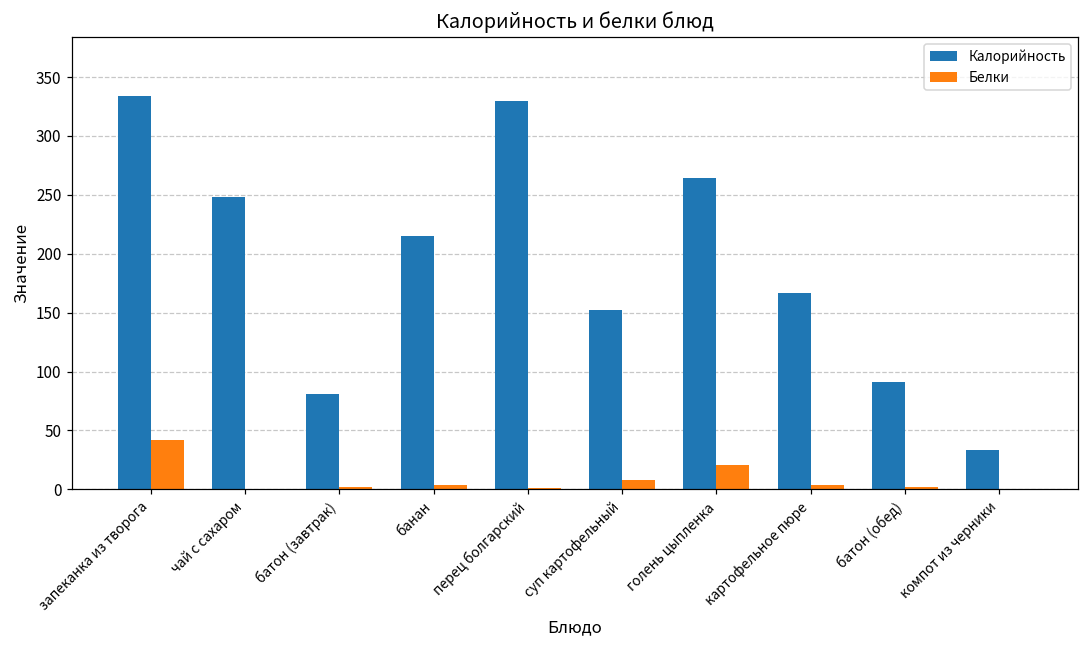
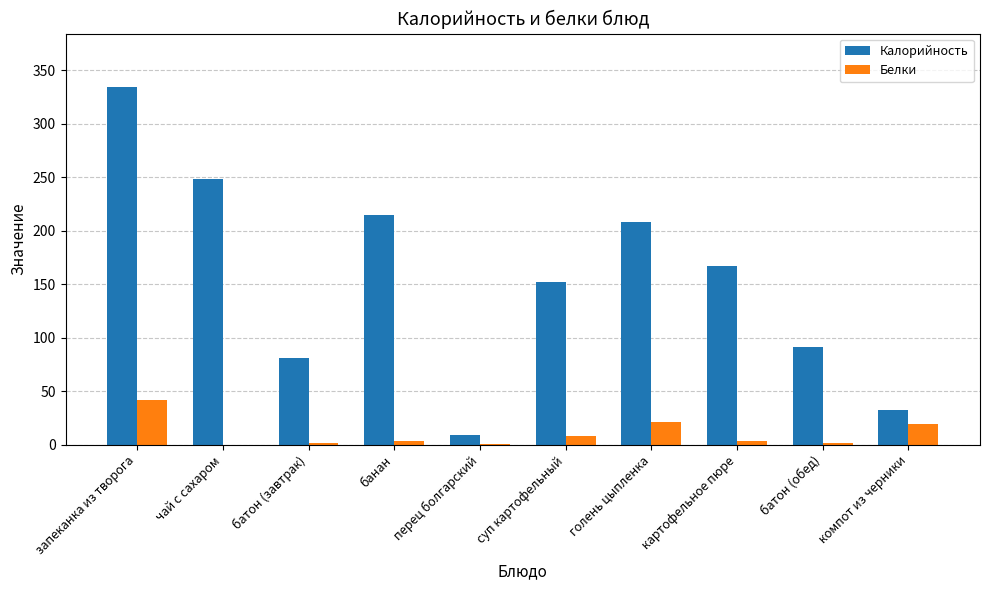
  {
    "Калорийность": {
      "запеканка из творога": 334,
      "чай с сахаром": 248,
      "батон (завтрак)": 81,
      "банан": 215,
-     "перец болгарский": 330,
+     "перец болгарский": 9,
      "суп картофельный": 152,
-     "голень цыпленка": 264,
+     "голень цыпленка": 208,
      "картофельное пюре": 167,
      "батон (обед)": 91,
      "компот из черники": 33
    },
    "Белки": {
      "запеканка из творога": 42,
      "чай с сахаром": 0,
      "банан": 4,
      "суп картофельный": 8,
      "голень цыпленка": 21,
      "картофельное пюре": 4,
-     "компот из черники": 0
+     "компот из черники": 19
    }
  }
